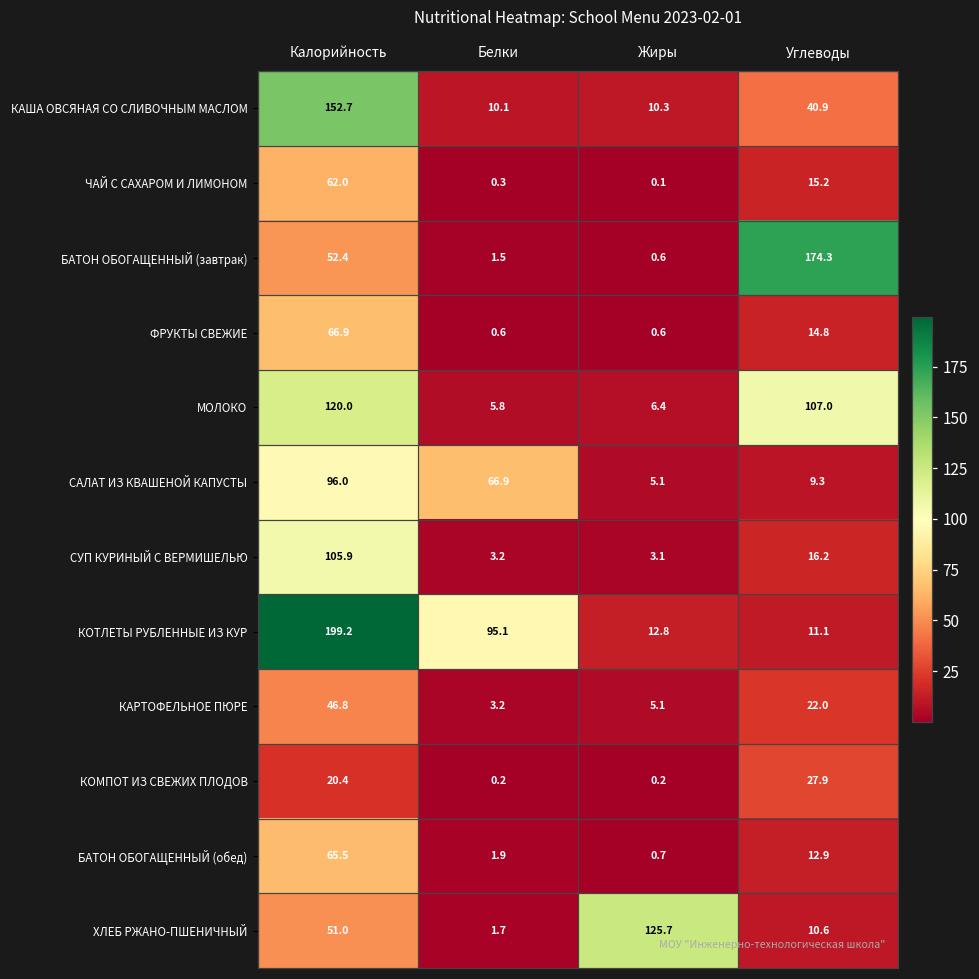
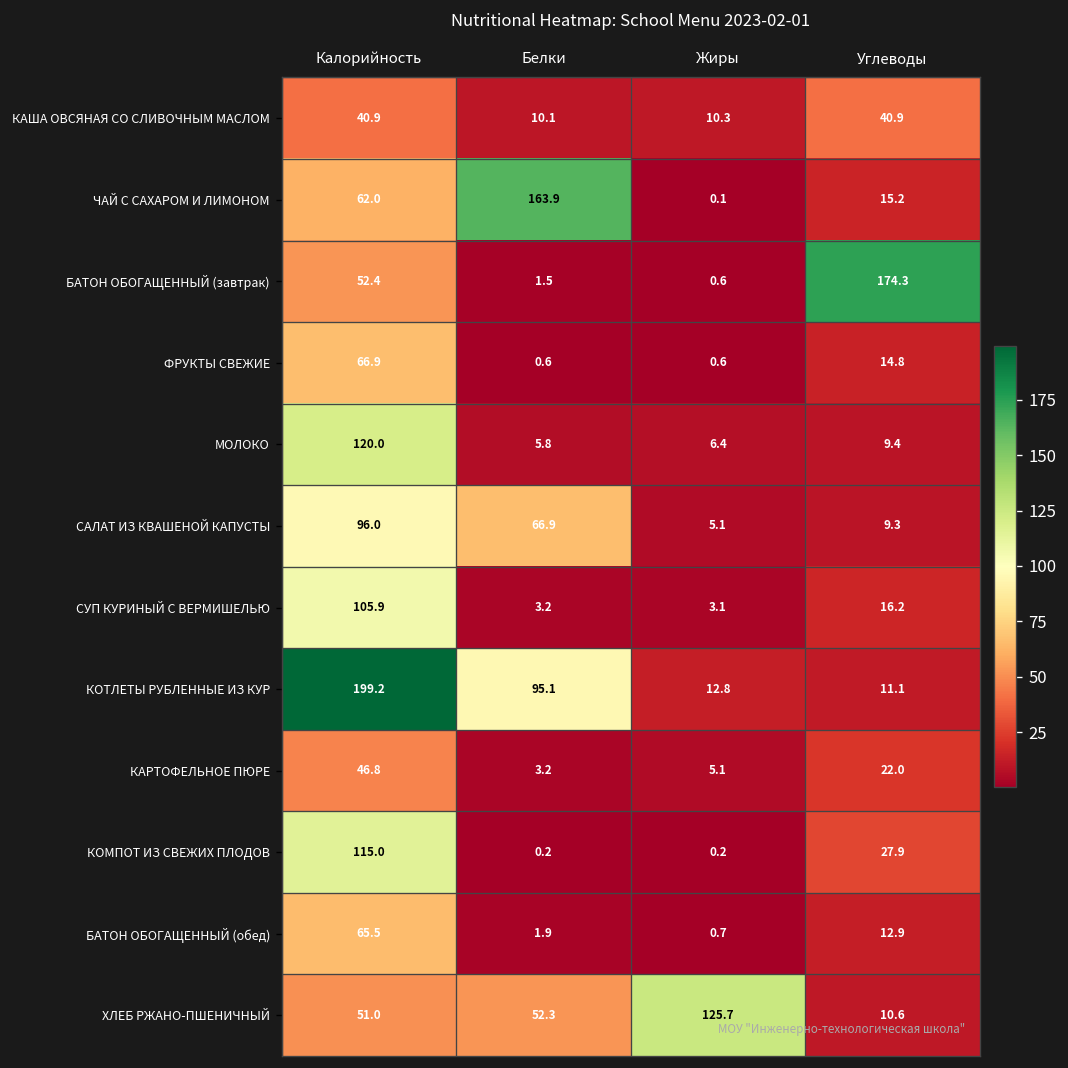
  {
    "КАША ОВСЯНАЯ СО СЛИВОЧНЫМ МАСЛОМ": {
-     "Калорийность": 152.7,
+     "Калорийность": 40.9,
      "Белки": 10.1,
      "Жиры": 10.3,
      "Углеводы": 40.9
    },
    "ЧАЙ С САХАРОМ И ЛИМОНОМ": {
      "Калорийность": 62.0,
-     "Белки": 0.3,
+     "Белки": 163.9,
      "Жиры": 0.1,
      "Углеводы": 15.2
    },
    "БАТОН ОБОГАЩЕННЫЙ (завтрак)": {
      "Калорийность": 52.4,
      "Белки": 1.5,
      "Жиры": 0.6,
      "Углеводы": 174.3
    },
    "ФРУКТЫ СВЕЖИЕ": {
      "Калорийность": 66.9,
      "Белки": 0.6,
      "Жиры": 0.6,
      "Углеводы": 14.8
    },
    "МОЛОКО": {
      "Калорийность": 120.0,
      "Белки": 5.8,
      "Жиры": 6.4,
-     "Углеводы": 107.0
+     "Углеводы": 9.4
    },
    "САЛАТ ИЗ КВАШЕНОЙ КАПУСТЫ": {
      "Калорийность": 96.0,
      "Белки": 66.9,
      "Жиры": 5.1,
      "Углеводы": 9.3
    },
    "СУП КУРИНЫЙ С ВЕРМИШЕЛЬЮ": {
      "Калорийность": 105.9,
      "Белки": 3.2,
      "Жиры": 3.1,
      "Углеводы": 16.2
    },
    "КОТЛЕТЫ РУБЛЕННЫЕ ИЗ КУР": {
      "Калорийность": 199.2,
      "Белки": 95.1,
      "Жиры": 12.8,
      "Углеводы": 11.1
    },
    "КАРТОФЕЛЬНОЕ ПЮРЕ": {
      "Калорийность": 46.8,
      "Белки": 3.2,
      "Жиры": 5.1,
      "Углеводы": 22.0
    },
    "КОМПОТ ИЗ СВЕЖИХ ПЛОДОВ": {
-     "Калорийность": 20.4,
+     "Калорийность": 115.0,
      "Белки": 0.2,
      "Жиры": 0.2,
      "Углеводы": 27.9
    },
    "БАТОН ОБОГАЩЕННЫЙ (обед)": {
      "Калорийность": 65.5,
      "Белки": 1.9,
      "Жиры": 0.7,
      "Углеводы": 12.9
    },
    "ХЛЕБ РЖАНО-ПШЕНИЧНЫЙ": {
      "Калорийность": 51.0,
-     "Белки": 1.7,
+     "Белки": 52.3,
      "Жиры": 125.7
    }
  }
